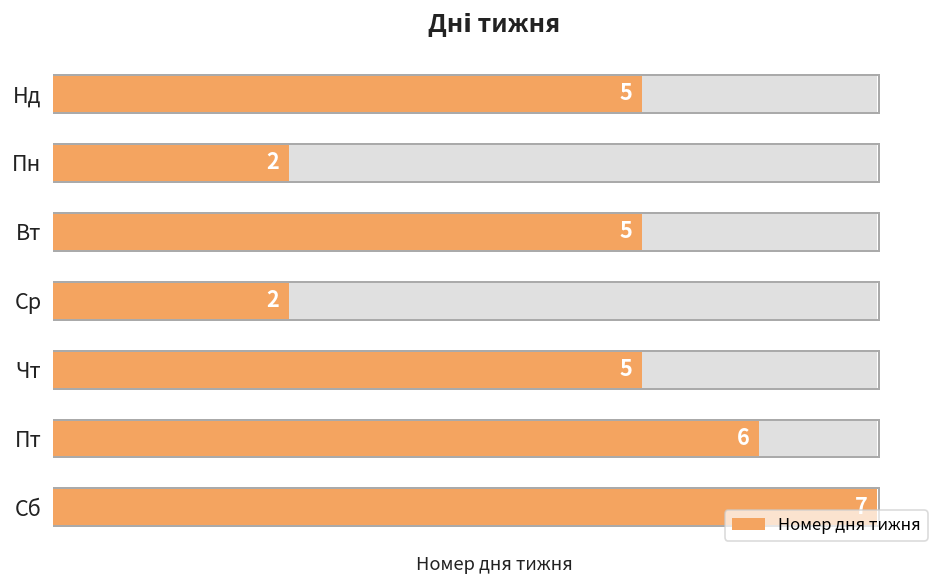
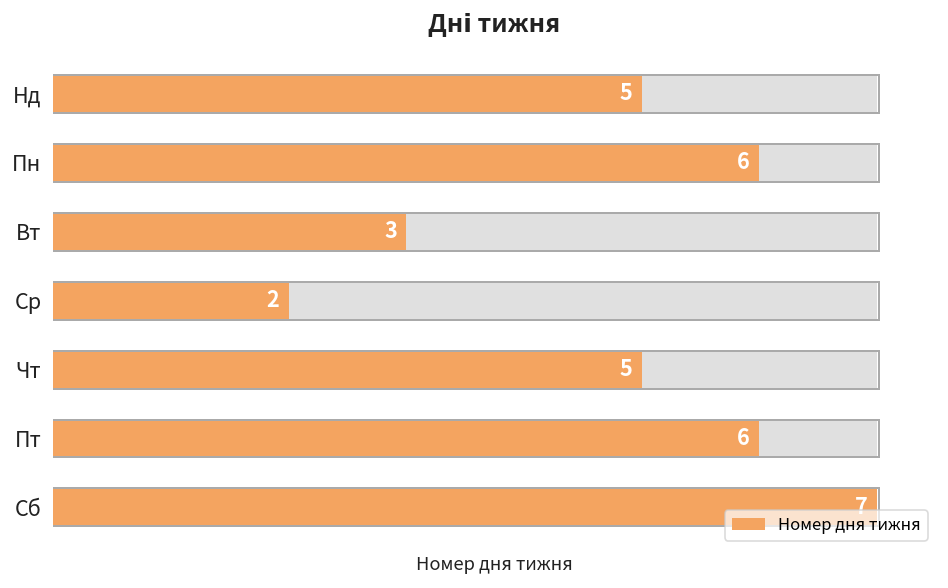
  {
    "Номер дня тижня": {
-     "Пн": 2,
-     "Вт": 5
+     "Пн": 6,
+     "Вт": 3
    }
  }
